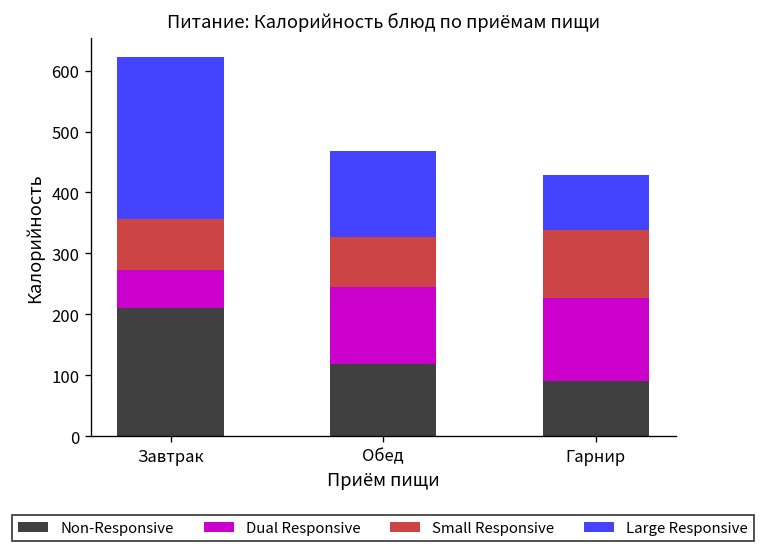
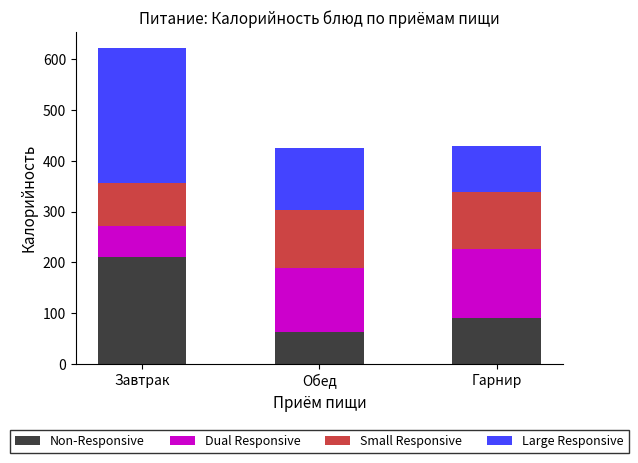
  {
    "Non-Responsive": {
      "Завтрак": 210,
-     "Обед": 120,
+     "Обед": 60,
      "Гарнир": 90
    },
    "Dual Responsive": {
      "Завтрак": 60,
      "Обед": 130,
      "Гарнир": 140
    },
    "Small Responsive": {
      "Завтрак": 80,
-     "Обед": 80,
+     "Обед": 110,
      "Гарнир": 110
    },
    "Large Responsive": {
      "Завтрак": 270,
-     "Обед": 140,
+     "Обед": 120,
      "Гарнир": 90
    }
  }
